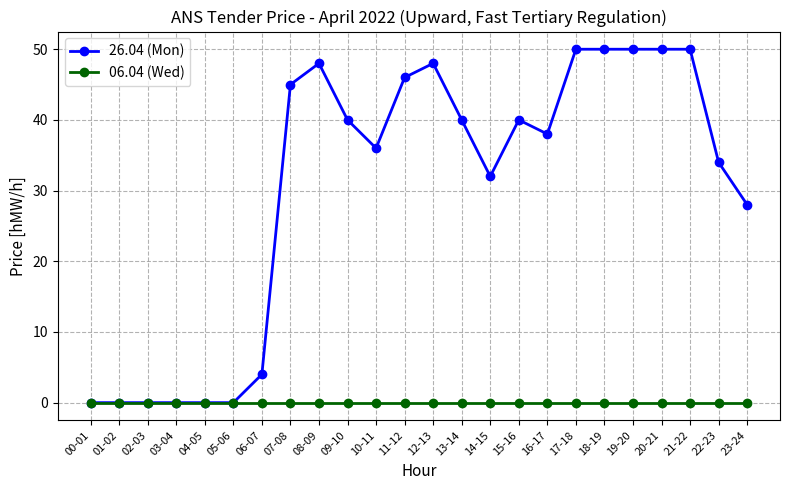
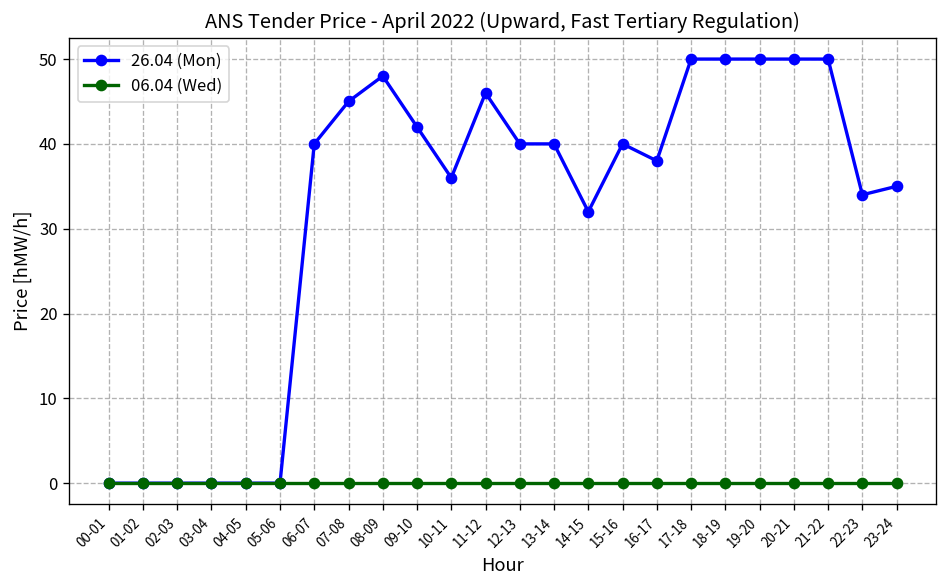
  {
    "26.04 (Mon)": {
-     "06-07": 4,
+     "06-07": 40,
      "07-08": 45,
      "08-09": 48,
-     "09-10": 40,
+     "09-10": 42,
      "10-11": 36,
      "11-12": 46,
-     "12-13": 48,
+     "12-13": 40,
      "13-14": 40,
      "14-15": 32,
      "15-16": 40,
      "16-17": 38,
      "17-18": 50,
      "18-19": 50,
      "19-20": 50,
      "20-21": 50,
      "21-22": 50,
      "22-23": 34,
-     "23-24": 28
+     "23-24": 35
    },
    "06.04 (Wed)": {
      "06-07": 0,
      "07-08": 0,
      "08-09": 0,
      "09-10": 0,
      "10-11": 0,
      "11-12": 0,
      "12-13": 0,
      "13-14": 0,
      "14-15": 0,
      "15-16": 0,
      "16-17": 0,
      "17-18": 0,
      "18-19": 0,
      "19-20": 0,
      "20-21": 0,
      "21-22": 0,
      "22-23": 0,
      "23-24": 0
    }
  }
